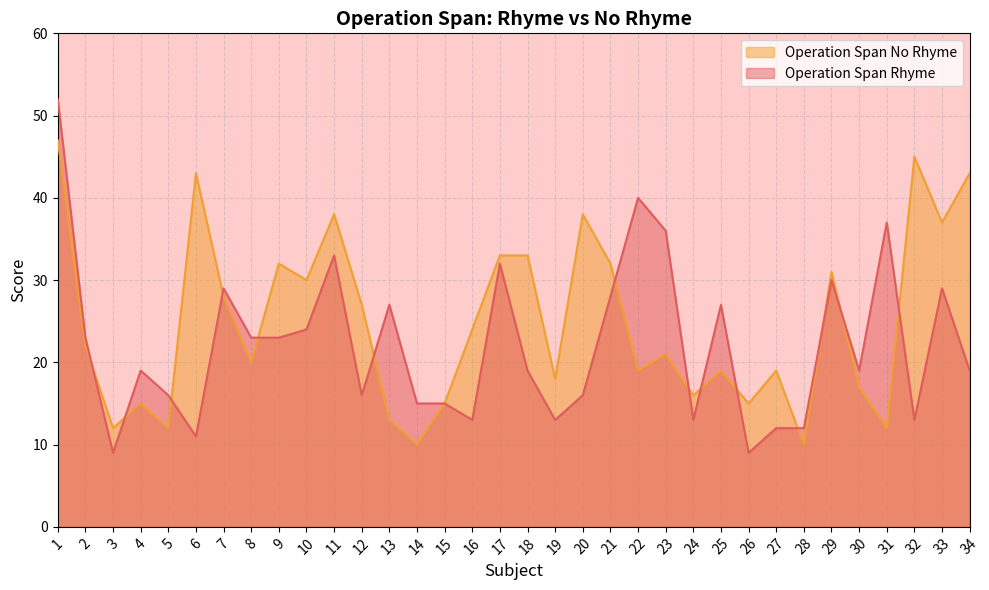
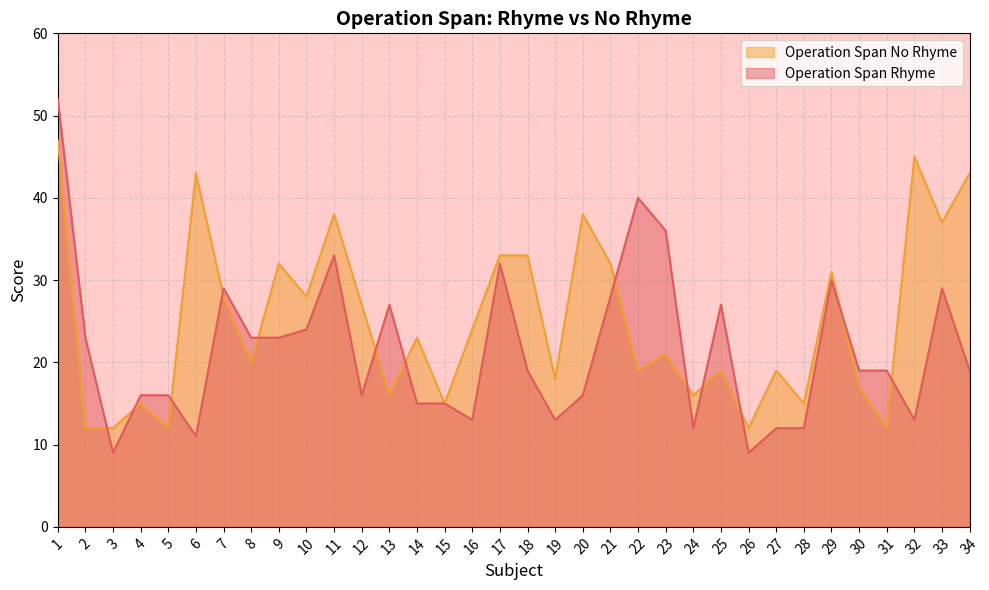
  {
    "Operation Span No Rhyme": {
      "1": 47,
-     "2": 22,
+     "2": 12,
      "3": 12,
      "4": 15,
      "5": 12,
      "6": 43,
      "7": 28,
      "8": 20,
      "9": 32,
-     "10": 30,
+     "10": 28,
      "11": 38,
      "12": 27,
-     "13": 13,
-     "14": 10,
+     "13": 16,
+     "14": 23,
      "16": 24,
      "17": 33,
      "18": 33,
      "19": 18,
      "20": 38,
      "21": 32,
      "22": 19,
      "23": 21,
      "24": 16,
      "25": 19,
-     "26": 15,
+     "26": 12,
      "27": 19,
-     "28": 10,
+     "28": 15,
      "29": 31,
      "30": 17,
      "31": 12,
      "32": 45,
      "33": 37,
      "34": 43
    },
    "Operation Span Rhyme": {
      "1": 52,
      "2": 23,
      "3": 9,
-     "4": 19,
+     "4": 16,
      "5": 16,
      "6": 11,
      "7": 29,
      "8": 23,
      "9": 23,
      "10": 24,
      "11": 33,
      "12": 16,
      "13": 27,
      "14": 15,
      "16": 13,
      "17": 32,
      "18": 19,
      "19": 13,
      "20": 16,
      "21": 28,
      "22": 40,
      "23": 36,
-     "24": 13,
+     "24": 12,
      "25": 27,
      "26": 9,
      "27": 12,
      "28": 12,
      "29": 30,
      "30": 19,
-     "31": 37,
+     "31": 19,
      "32": 13,
      "33": 29,
      "34": 19
    }
  }
